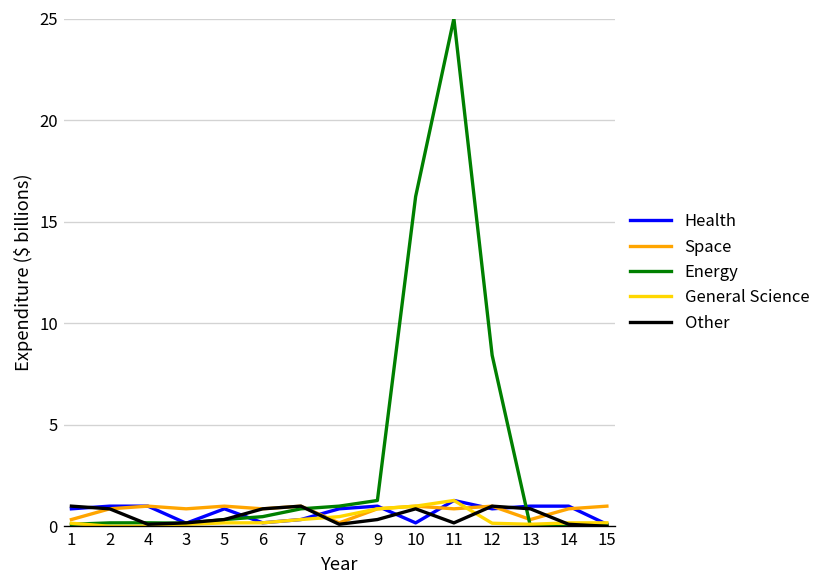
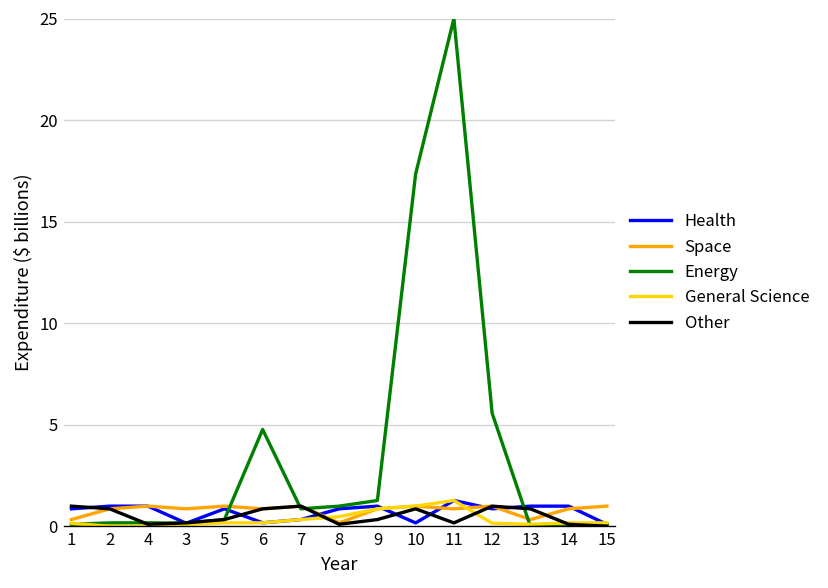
  {
    "Health": {
      "10": 0.2
    },
    "Energy": {
      "2": 0.2,
-     "6": 0.5,
+     "6": 4.8,
      "9": 1.3,
-     "10": 16.2,
+     "10": 17.4,
      "11": 25.0,
-     "12": 8.4
+     "12": 5.6
    },
    "Other": {
      "9": 0.3,
      "11": 0.2
    }
  }
